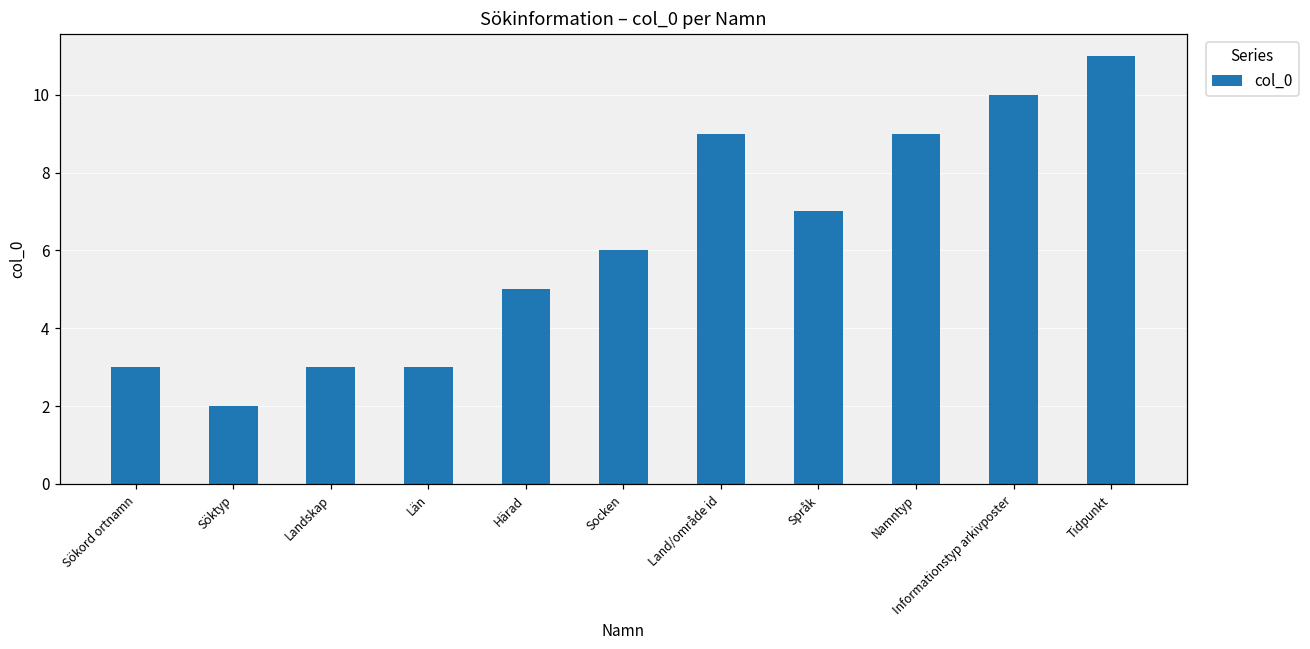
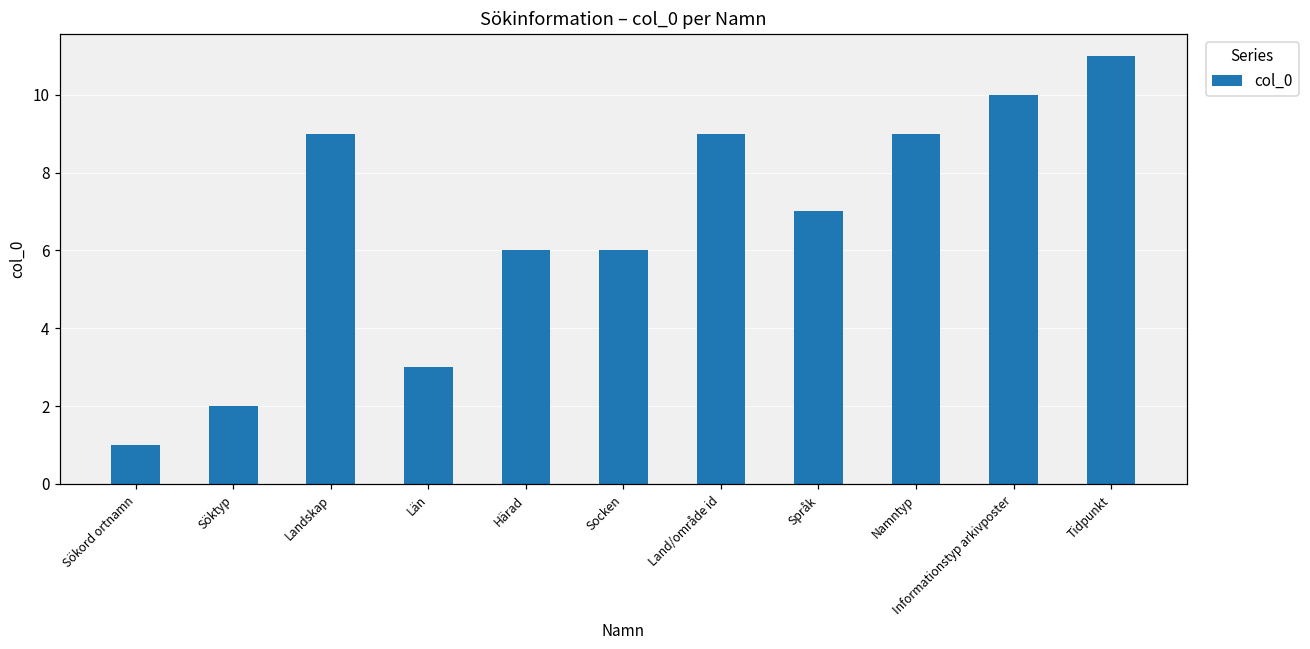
  {
-   "Sökord ortnamn": 3,
+   "Sökord ortnamn": 1,
    "Söktyp": 2,
-   "Landskap": 3,
+   "Landskap": 9,
    "Län": 3,
-   "Härad": 5,
+   "Härad": 6,
    "Socken": 6,
    "Land/område id": 9,
    "Språk": 7,
    "Namntyp": 9,
    "Informationstyp arkivposter": 10,
    "Tidpunkt": 11
  }
